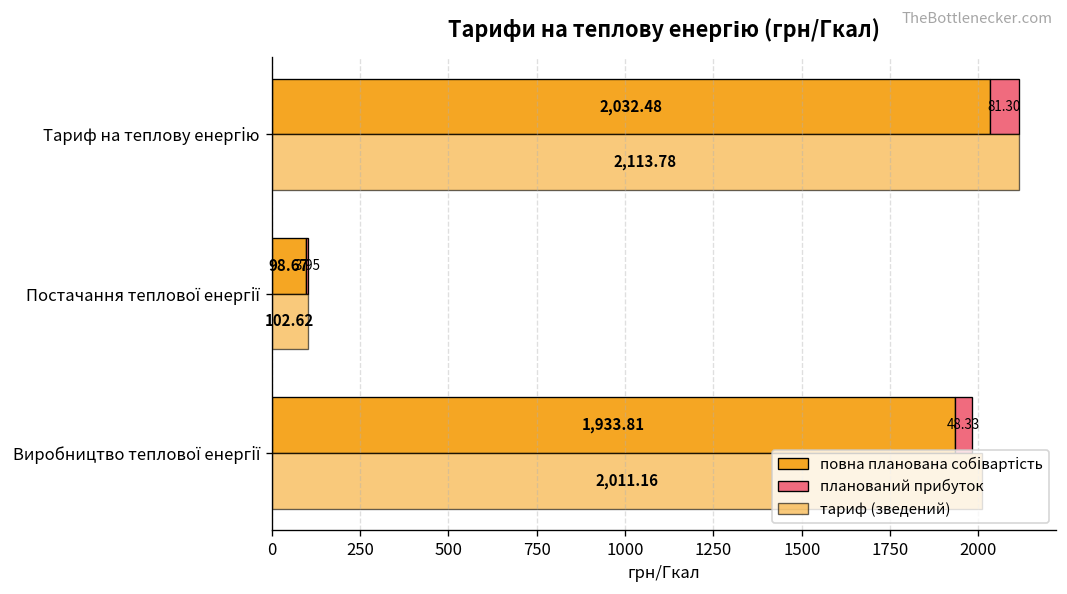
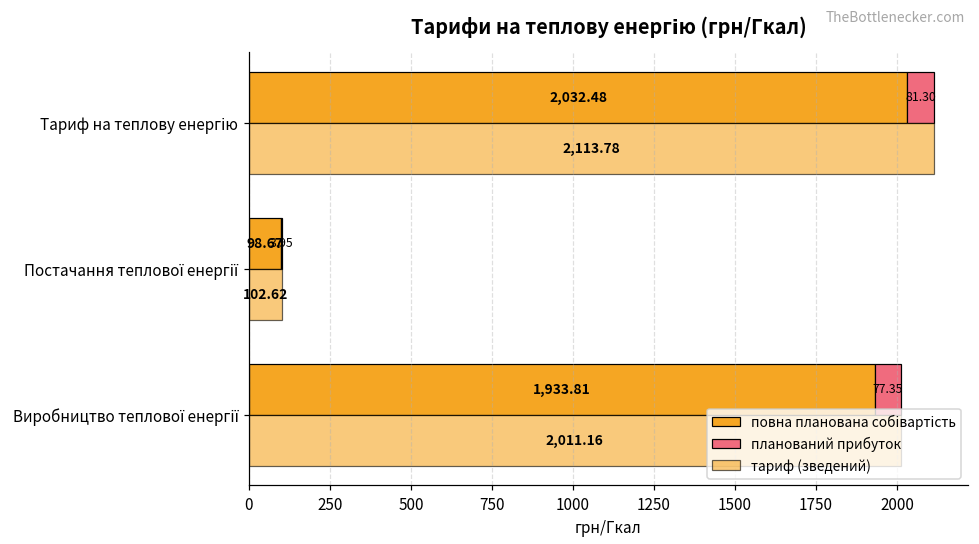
  {
    "планований прибуток": {
      "Тариф на теплову енергію": 81.30,
-     "Виробництво теплової енергії": 48.33
+     "Виробництво теплової енергії": 77.35
    }
  }
